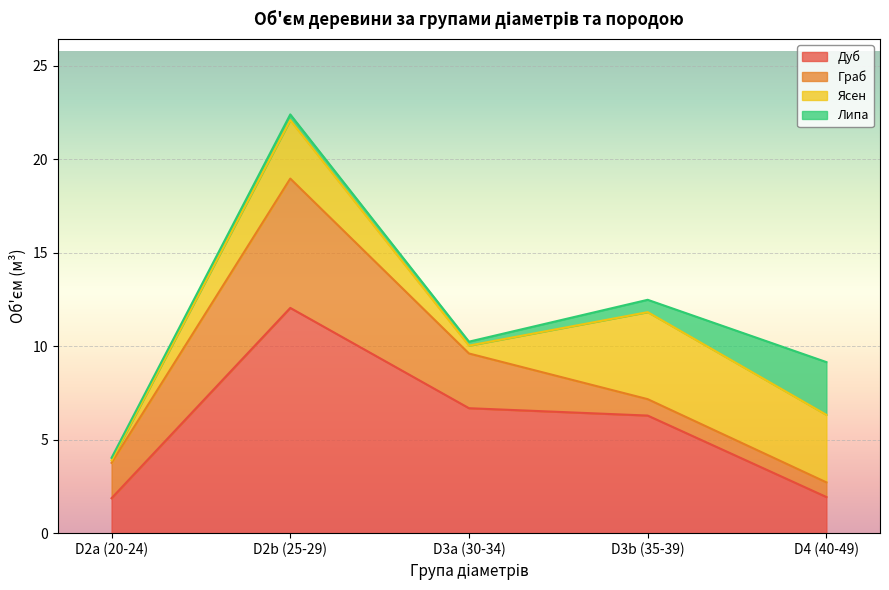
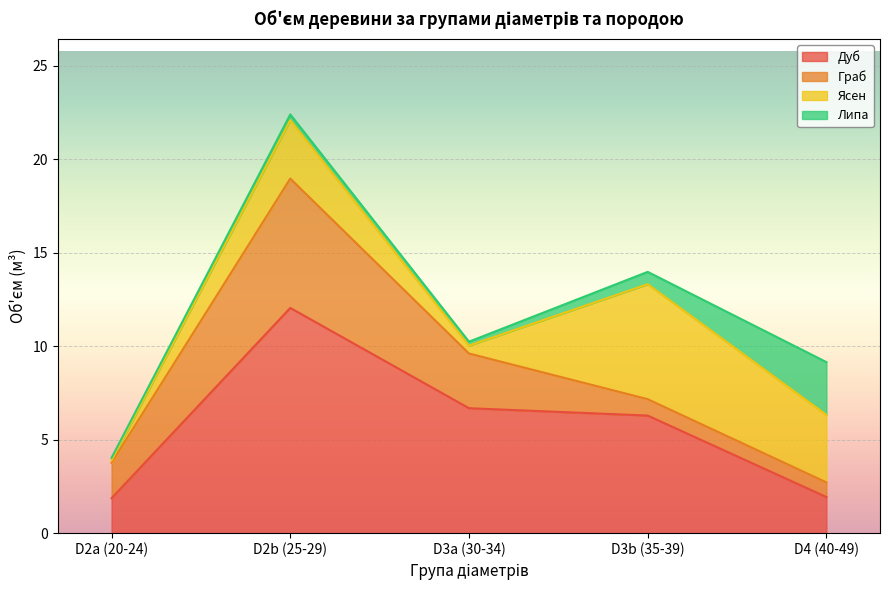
  {
    "Ясен": {
      "D2b (25-29)": 3.1,
      "D3a (30-34)": 0.4,
-     "D3b (35-39)": 4.7,
+     "D3b (35-39)": 6.2,
      "D4 (40-49)": 3.6
    },
    "Липа": {
      "D2a (20-24)": 0.1,
      "D2b (25-29)": 0.3,
      "D3a (30-34)": 0.2,
      "D3b (35-39)": 0.7,
      "D4 (40-49)": 2.8
    }
  }
